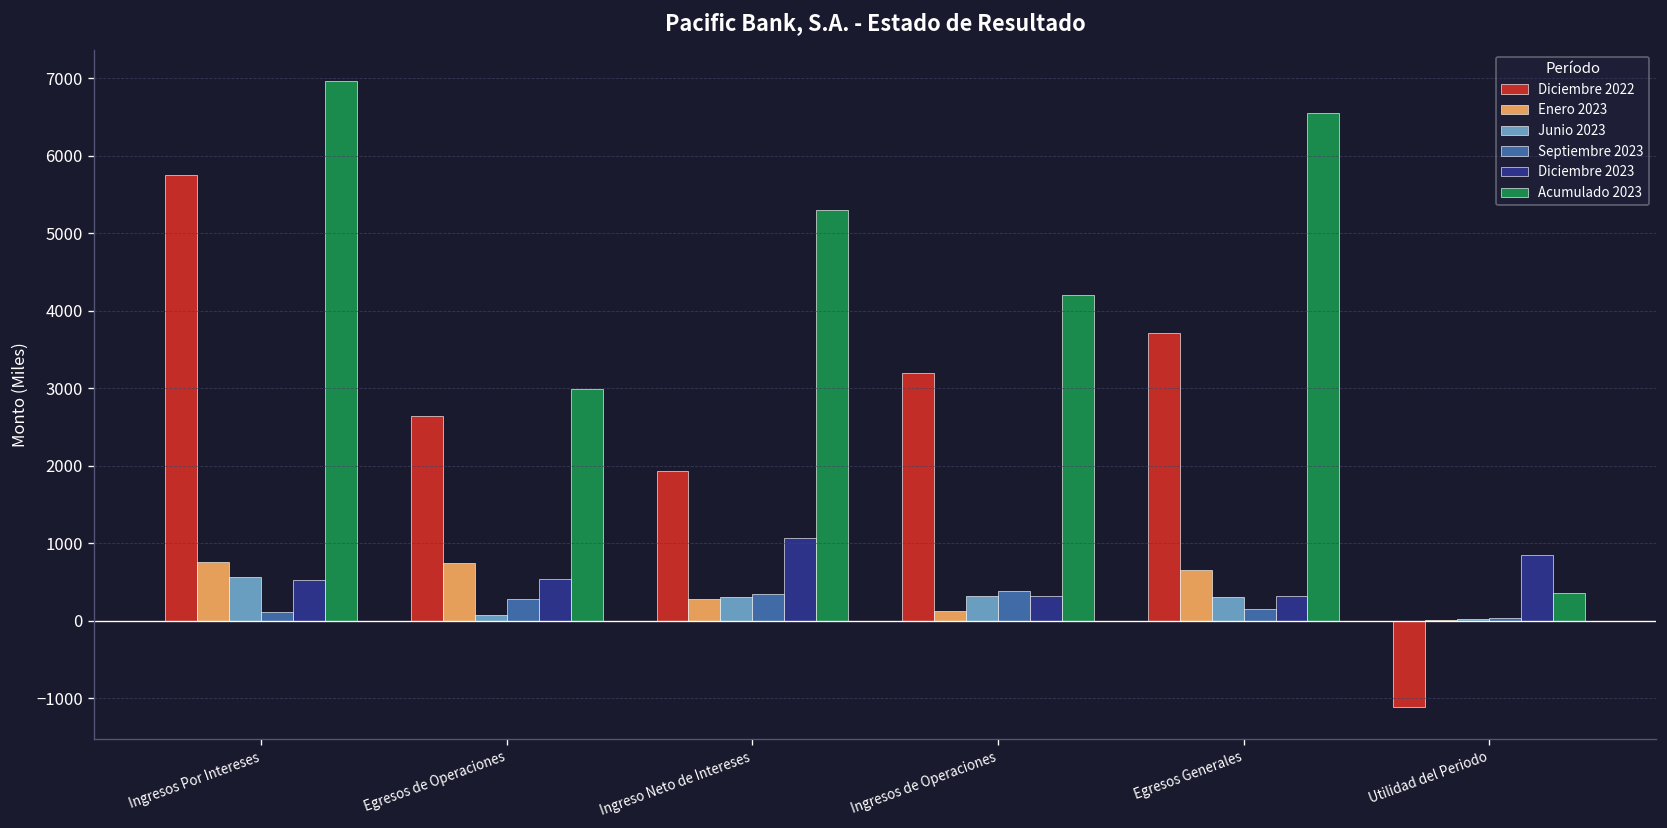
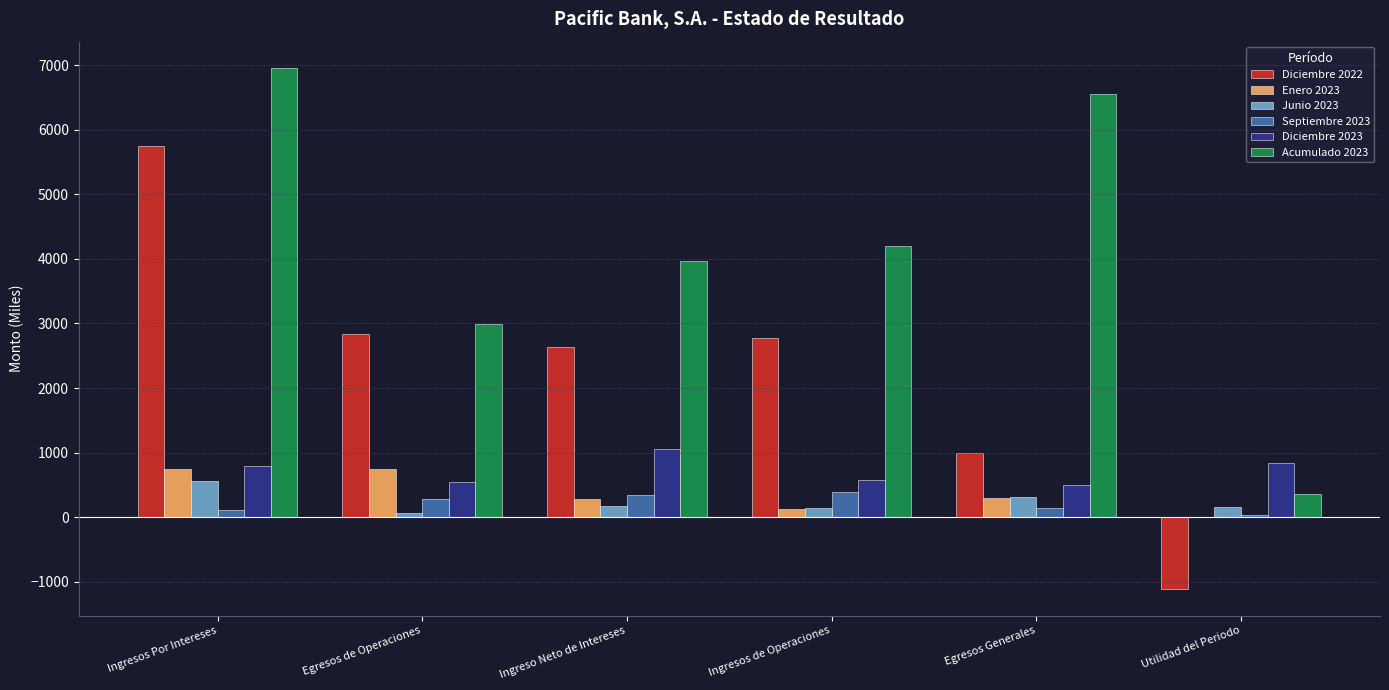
  {
    "Diciembre 2022": {
      "Ingresos Por Intereses": 5700,
-     "Egresos de Operaciones": 2600,
-     "Ingreso Neto de Intereses": 1900,
-     "Ingresos de Operaciones": 3200,
-     "Egresos Generales": 3700,
+     "Egresos de Operaciones": 2800,
+     "Ingreso Neto de Intereses": 2600,
+     "Ingresos de Operaciones": 2800,
+     "Egresos Generales": 1000,
      "Utilidad del Periodo": -1100
    },
    "Enero 2023": {
      "Ingresos Por Intereses": 800,
      "Egresos de Operaciones": 700,
      "Ingreso Neto de Intereses": 300,
      "Ingresos de Operaciones": 100,
-     "Egresos Generales": 700
+     "Egresos Generales": 300
    },
    "Junio 2023": {
      "Ingresos Por Intereses": 600,
      "Egresos de Operaciones": 100,
-     "Ingreso Neto de Intereses": 300,
-     "Ingresos de Operaciones": 300,
+     "Ingreso Neto de Intereses": 200,
+     "Ingresos de Operaciones": 100,
      "Egresos Generales": 300,
-     "Utilidad del Periodo": 0
+     "Utilidad del Periodo": 200
    },
    "Septiembre 2023": {
      "Ingresos Por Intereses": 100,
      "Egresos de Operaciones": 300,
      "Ingreso Neto de Intereses": 300,
      "Ingresos de Operaciones": 400,
      "Egresos Generales": 100
    },
    "Diciembre 2023": {
-     "Ingresos Por Intereses": 500,
+     "Ingresos Por Intereses": 800,
      "Egresos de Operaciones": 500,
      "Ingreso Neto de Intereses": 1100,
-     "Ingresos de Operaciones": 300,
-     "Egresos Generales": 300,
+     "Ingresos de Operaciones": 600,
+     "Egresos Generales": 500,
      "Utilidad del Periodo": 800
    },
    "Acumulado 2023": {
      "Ingresos Por Intereses": 7000,
      "Egresos de Operaciones": 3000,
-     "Ingreso Neto de Intereses": 5300,
+     "Ingreso Neto de Intereses": 4000,
      "Ingresos de Operaciones": 4200,
      "Egresos Generales": 6600,
      "Utilidad del Periodo": 400
    }
  }
